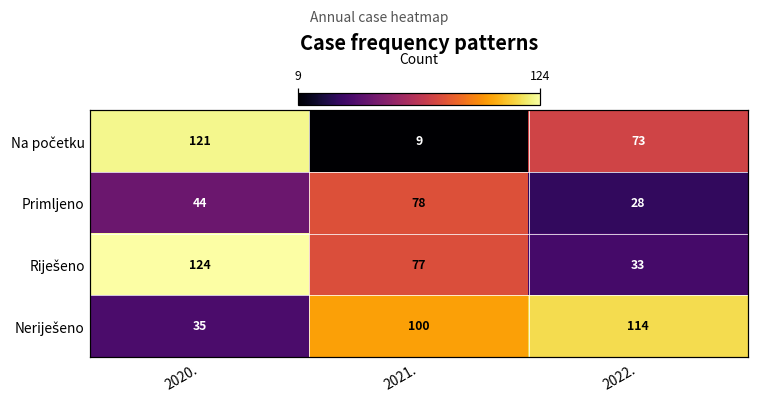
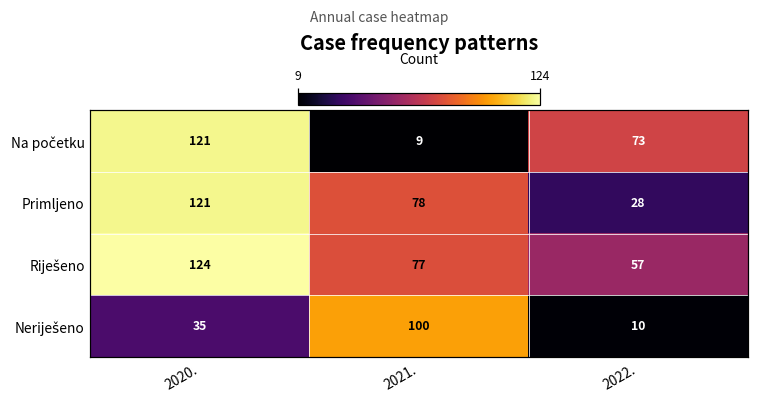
  {
    "Na početku": {
      "2020.": 121,
      "2021.": 9,
      "2022.": 73
    },
    "Primljeno": {
-     "2020.": 44,
+     "2020.": 121,
      "2021.": 78,
      "2022.": 28
    },
    "Riješeno": {
      "2020.": 124,
      "2021.": 77,
-     "2022.": 33
+     "2022.": 57
    },
    "Neriješeno": {
      "2020.": 35,
      "2021.": 100,
-     "2022.": 114
+     "2022.": 10
    }
  }
